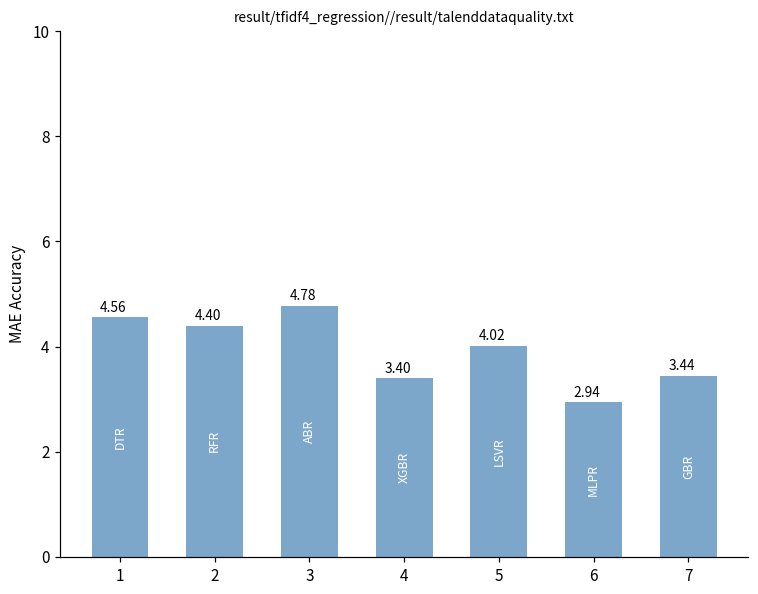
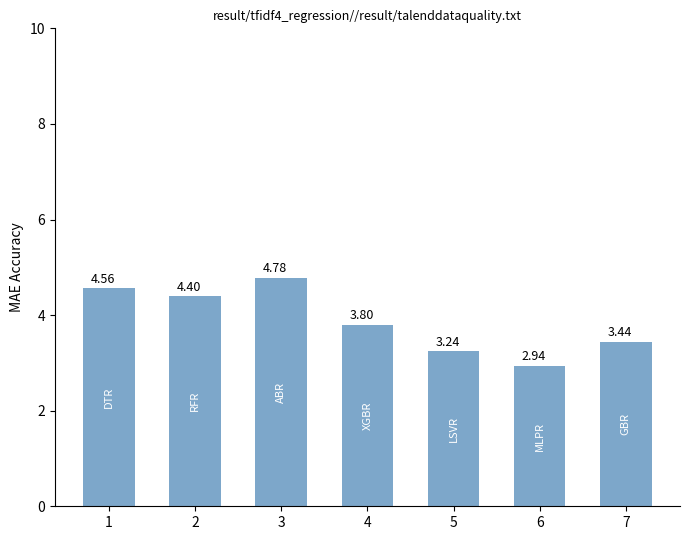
  {
    "1": 4.56,
    "2": 4.40,
    "3": 4.78,
-   "4": 3.40,
-   "5": 4.02,
+   "4": 3.80,
+   "5": 3.24,
    "6": 2.94,
    "7": 3.44
  }
